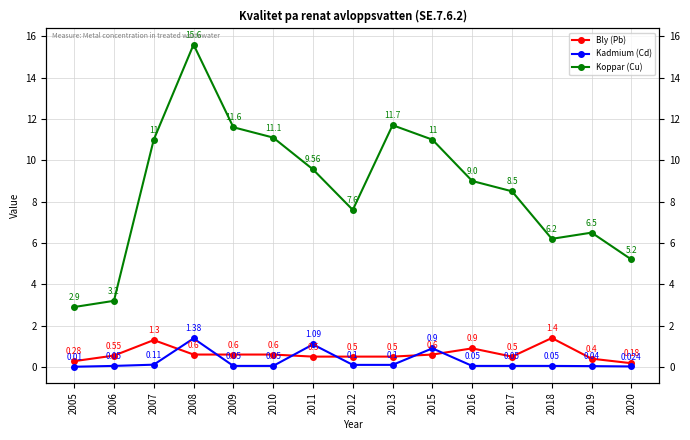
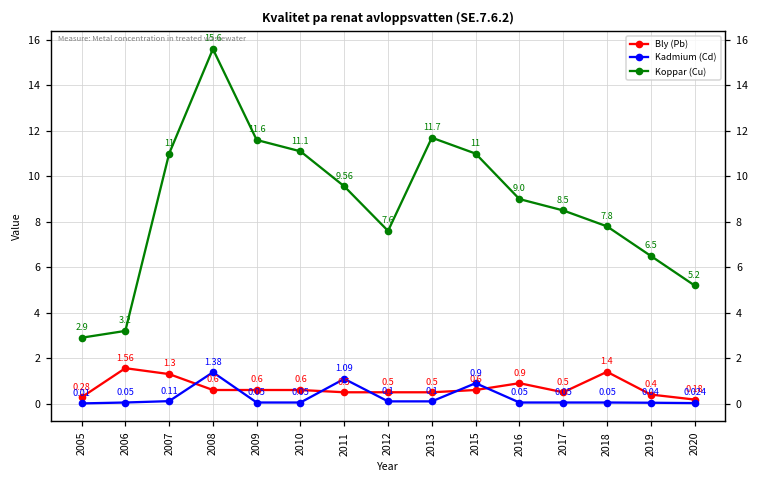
  {
    "Bly (Pb)": {
-     "2006": 0.55,
+     "2006": 1.56,
      "2007": 1.3,
      "2008": 0.6,
      "2009": 0.6,
      "2010": 0.6,
      "2012": 0.5,
      "2013": 0.5,
      "2016": 0.9,
      "2017": 0.5,
      "2018": 1.4
    },
    "Kadmium (Cd)": {
      "2006": 0.05,
      "2007": 0.11,
      "2008": 1.38,
      "2011": 1.09,
      "2016": 0.05,
      "2018": 0.05
    },
    "Koppar (Cu)": {
      "2005": 2.9,
      "2006": 3.2,
      "2007": 11,
      "2009": 11.6,
      "2010": 11.1,
      "2011": 9.56,
      "2012": 7.6,
      "2013": 11.7,
      "2015": 11,
      "2016": 9.0,
      "2017": 8.5,
-     "2018": 6.2,
+     "2018": 7.8,
      "2019": 6.5,
      "2020": 5.2
    }
  }
